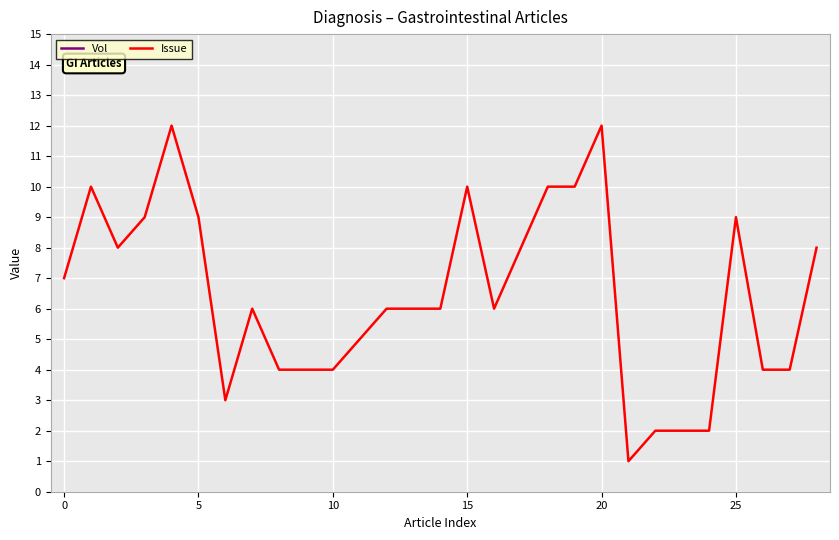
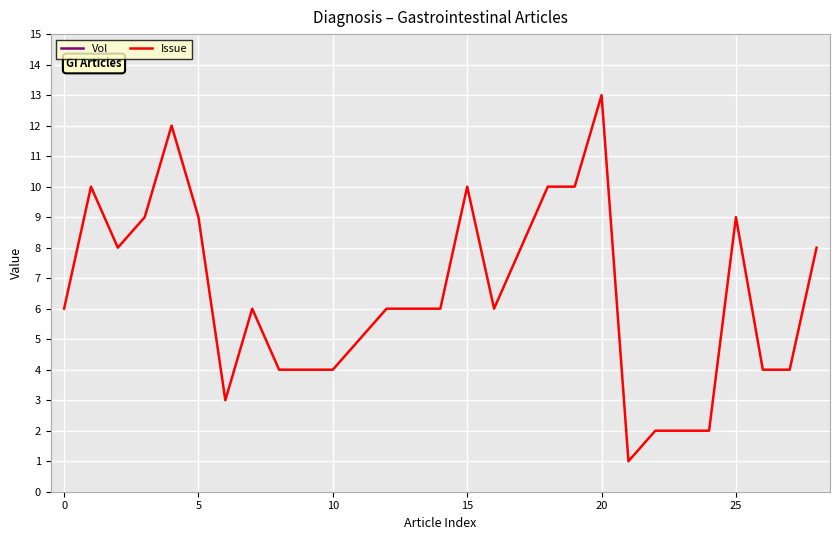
  {
    "Issue": {
-     "0": 7,
+     "0": 6,
      "5": 9,
      "10": 4,
      "15": 10,
-     "20": 12,
+     "20": 13,
      "25": 9
    }
  }
